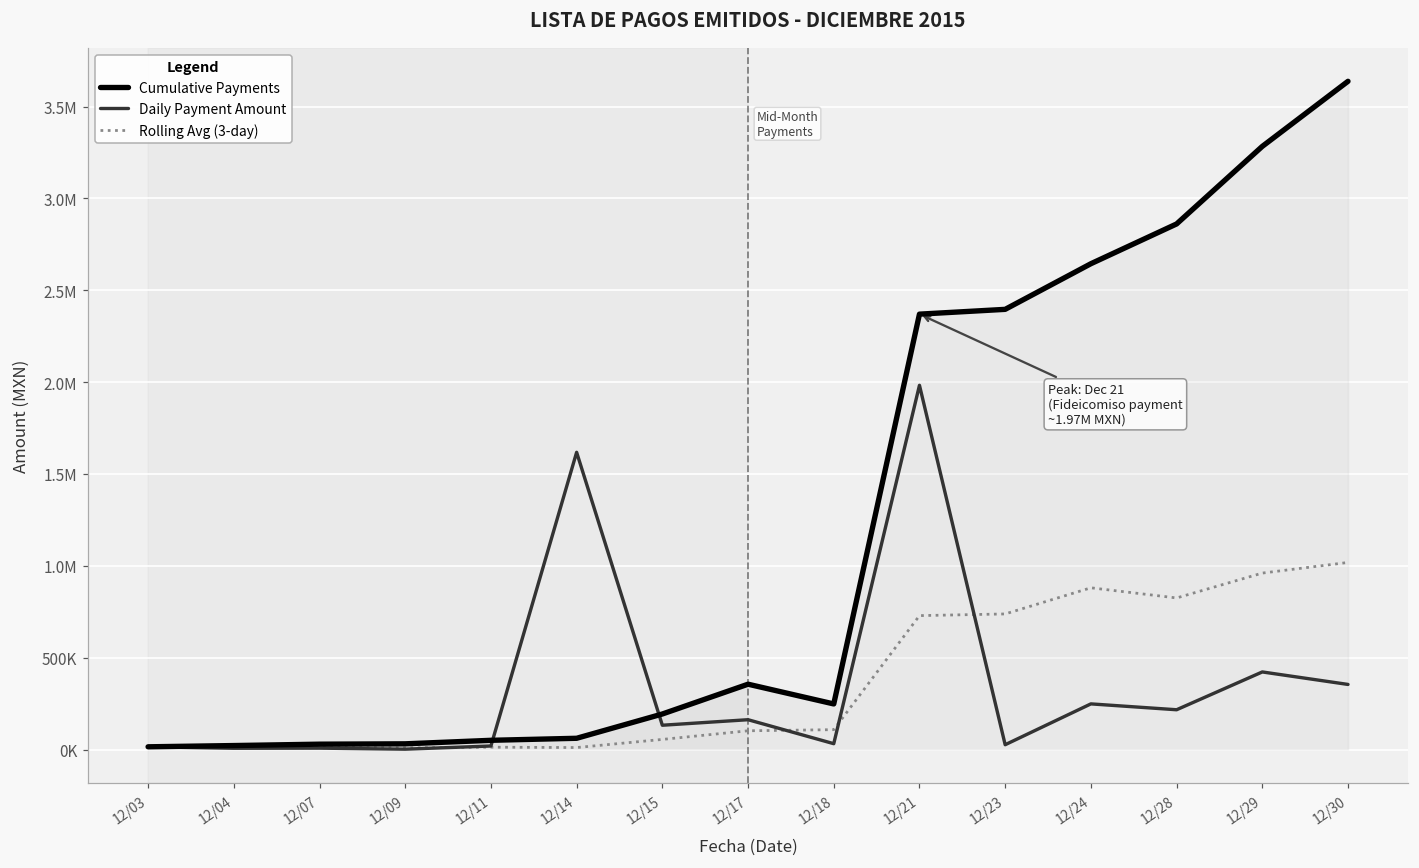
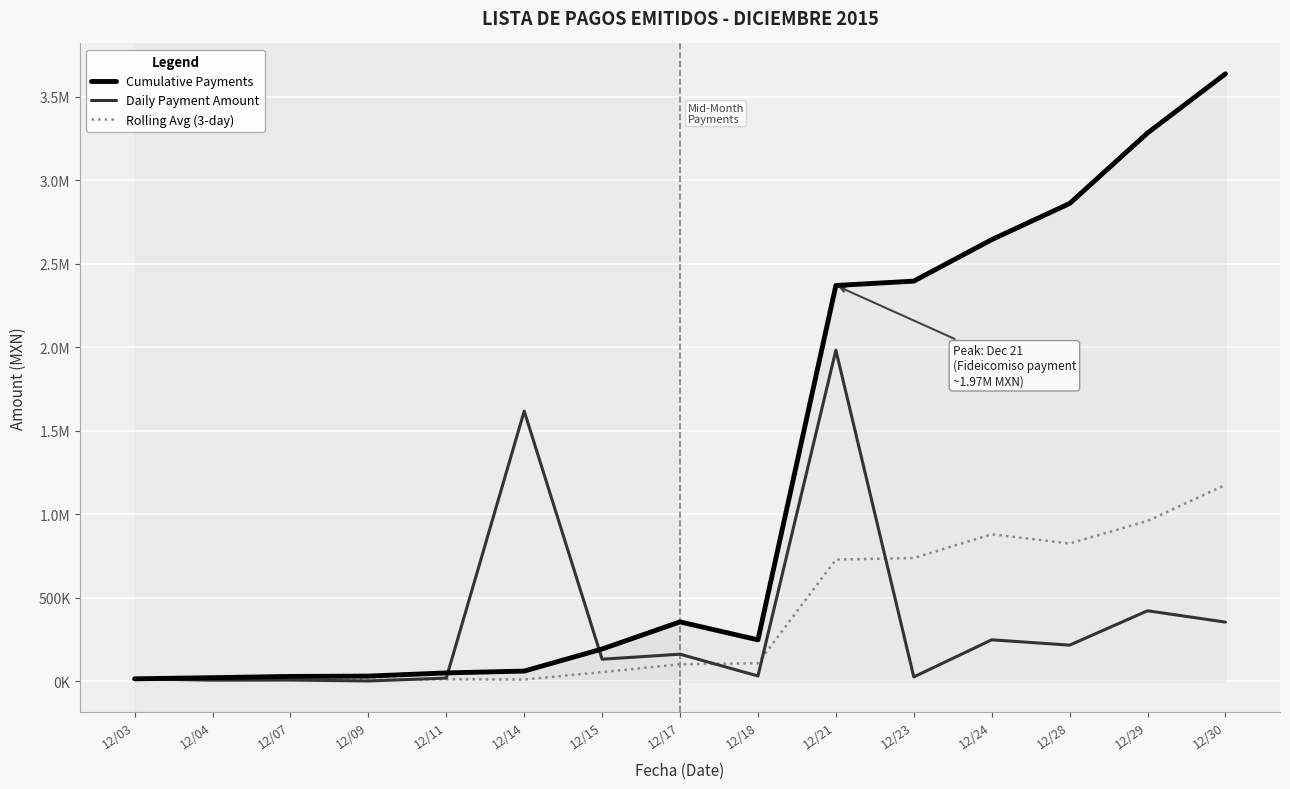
  {
    "Cumulative Payments": {
      "12/07": 30000,
      "12/09": 30000,
      "12/11": 50000,
      "12/14": 60000,
      "12/15": 190000,
      "12/17": 360000,
      "12/18": 250000,
      "12/23": 2400000,
      "12/24": 2640000,
      "12/28": 2860000,
      "12/29": 3280000,
      "12/30": 3640000
    },
    "Daily Payment Amount": {
      "12/14": 1620000,
      "12/15": 130000,
      "12/17": 160000,
      "12/18": 30000,
      "12/23": 30000,
      "12/24": 250000,
      "12/28": 220000,
      "12/29": 420000,
      "12/30": 350000
    },
    "Rolling Avg (3-day)": {
      "12/14": 10000,
      "12/15": 50000,
      "12/17": 100000,
      "12/18": 110000,
      "12/21": 730000,
      "12/23": 740000,
      "12/24": 880000,
      "12/28": 820000,
      "12/29": 960000,
-     "12/30": 1020000
+     "12/30": 1180000
    }
  }
